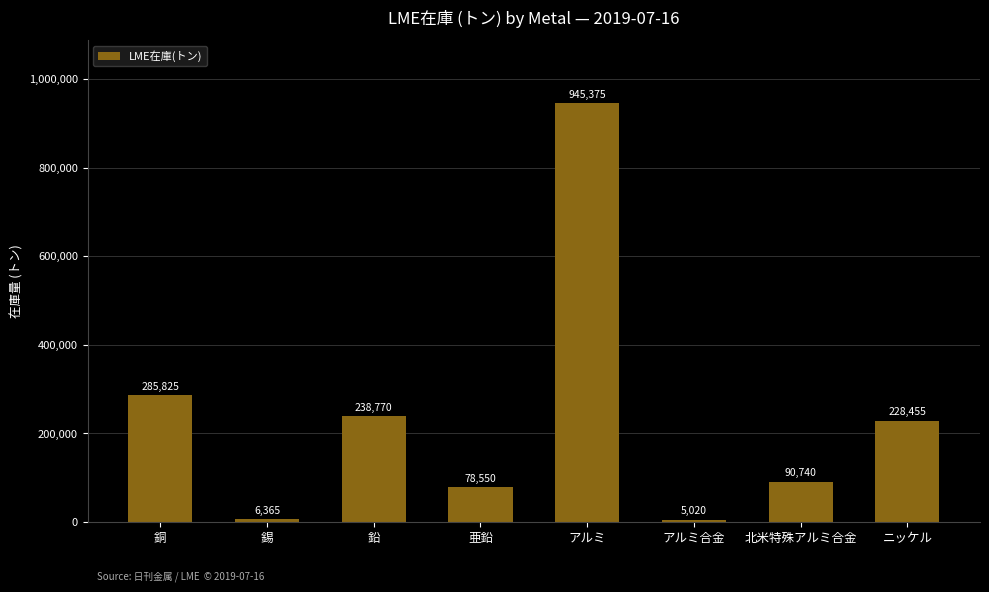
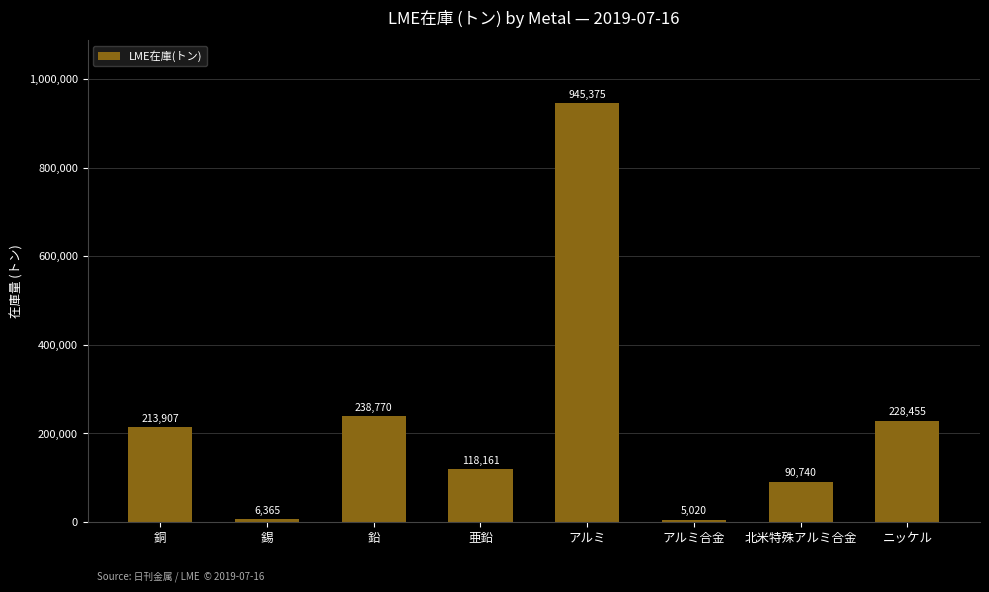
  {
-   "銅": "285,825",
+   "銅": "213,907",
    "錫": "6,365",
    "鉛": "238,770",
-   "亜鉛": "78,550",
+   "亜鉛": "118,161",
    "アルミ": "945,375",
    "アルミ合金": "5,020",
    "北米特殊アルミ合金": "90,740",
    "ニッケル": "228,455"
  }
